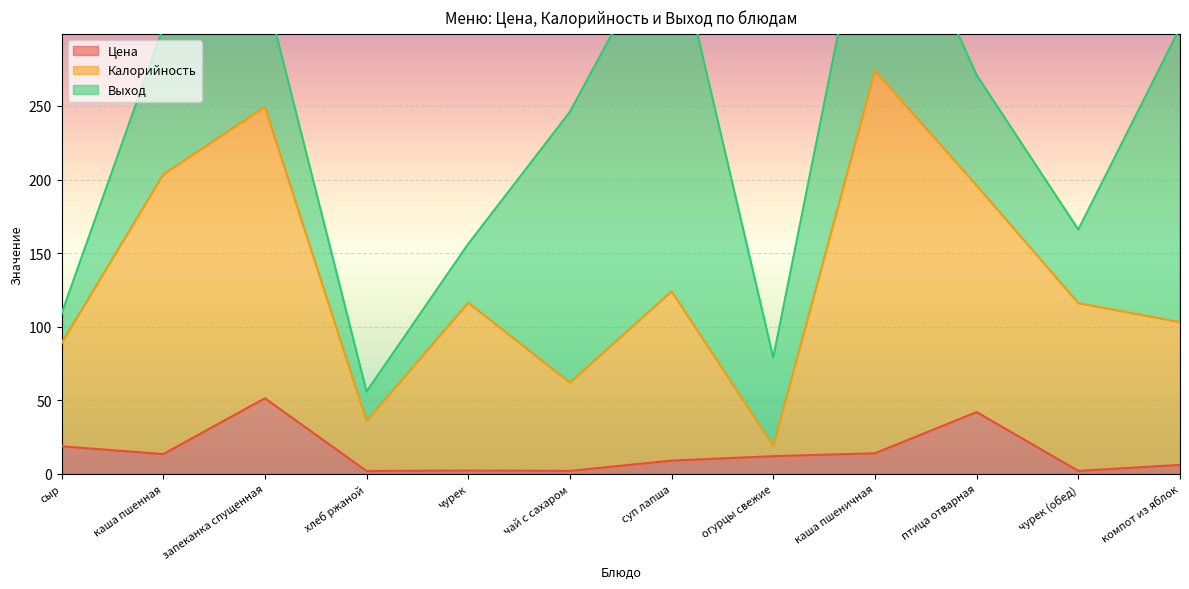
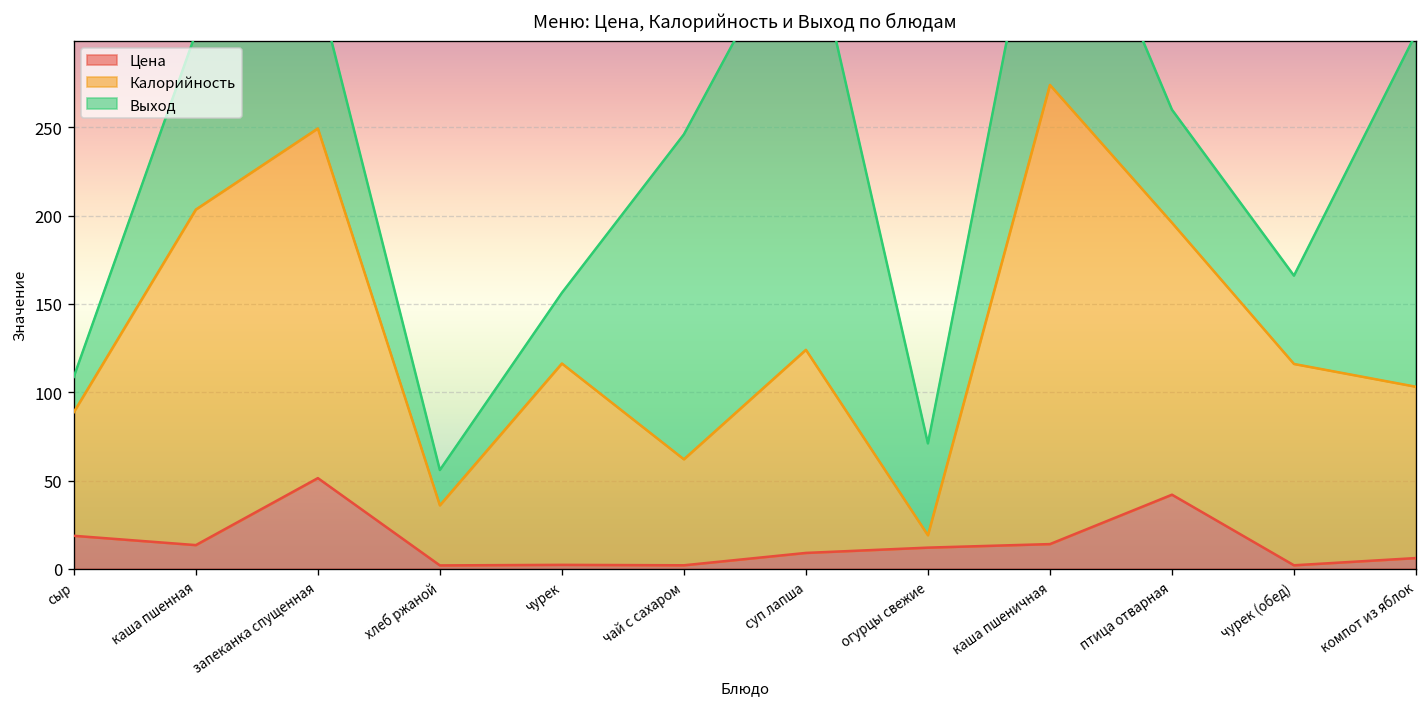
  {
    "Цена": {
      "сыр": 19,
      "каша пшенная": 13,
      "запеканка спущенная": 51,
      "хлеб ржаной": 2,
      "чурек": 2,
      "чай с сахаром": 2,
      "суп лапша": 9,
      "огурцы свежие": 12,
      "каша пшеничная": 14,
      "птица отварная": 42,
      "чурек (обед)": 2,
      "компот из яблок": 6
    },
    "Калорийность": {
      "сыр": 70,
      "каша пшенная": 190,
      "запеканка спущенная": 198,
      "хлеб ржаной": 34,
      "чурек": 114,
      "чай с сахаром": 60,
      "суп лапша": 115,
      "огурцы свежие": 7,
      "каша пшеничная": 260,
      "птица отварная": 154,
      "чурек (обед)": 114,
      "компот из яблок": 97
    },
    "Выход": {
      "сыр": 20,
      "хлеб ржаной": 20,
      "чурек": 40,
      "чай с сахаром": 184,
-     "огурцы свежие": 60,
-     "птица отварная": 75,
+     "огурцы свежие": 52,
+     "птица отварная": 64,
      "чурек (обед)": 50
    }
  }
